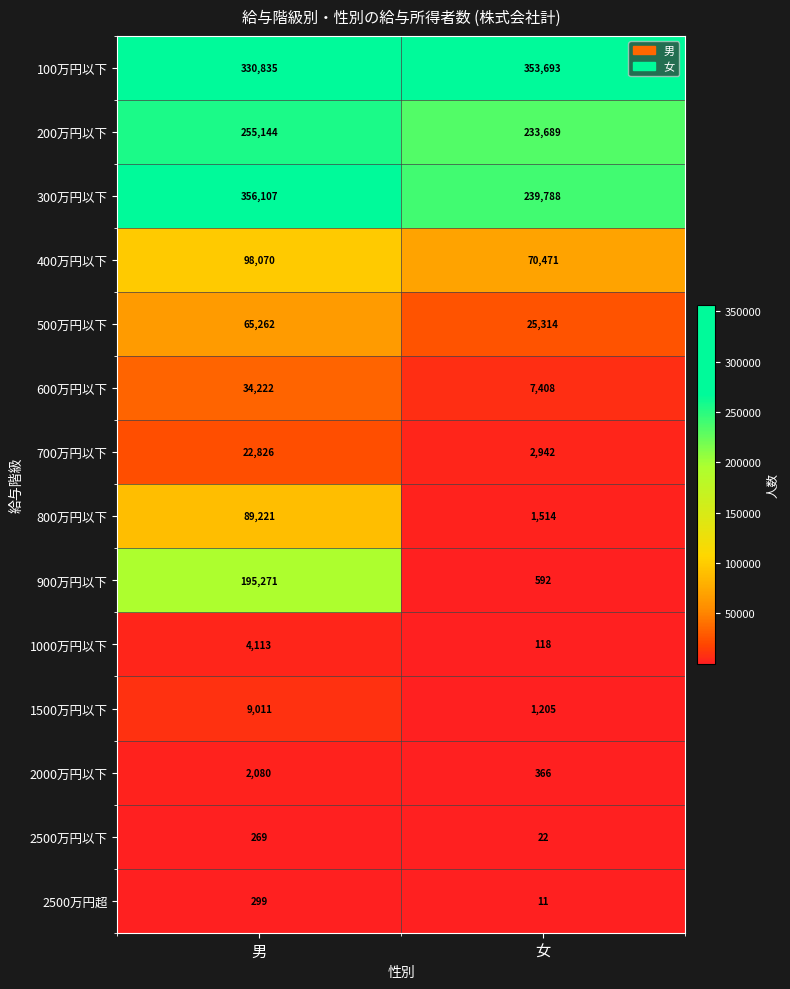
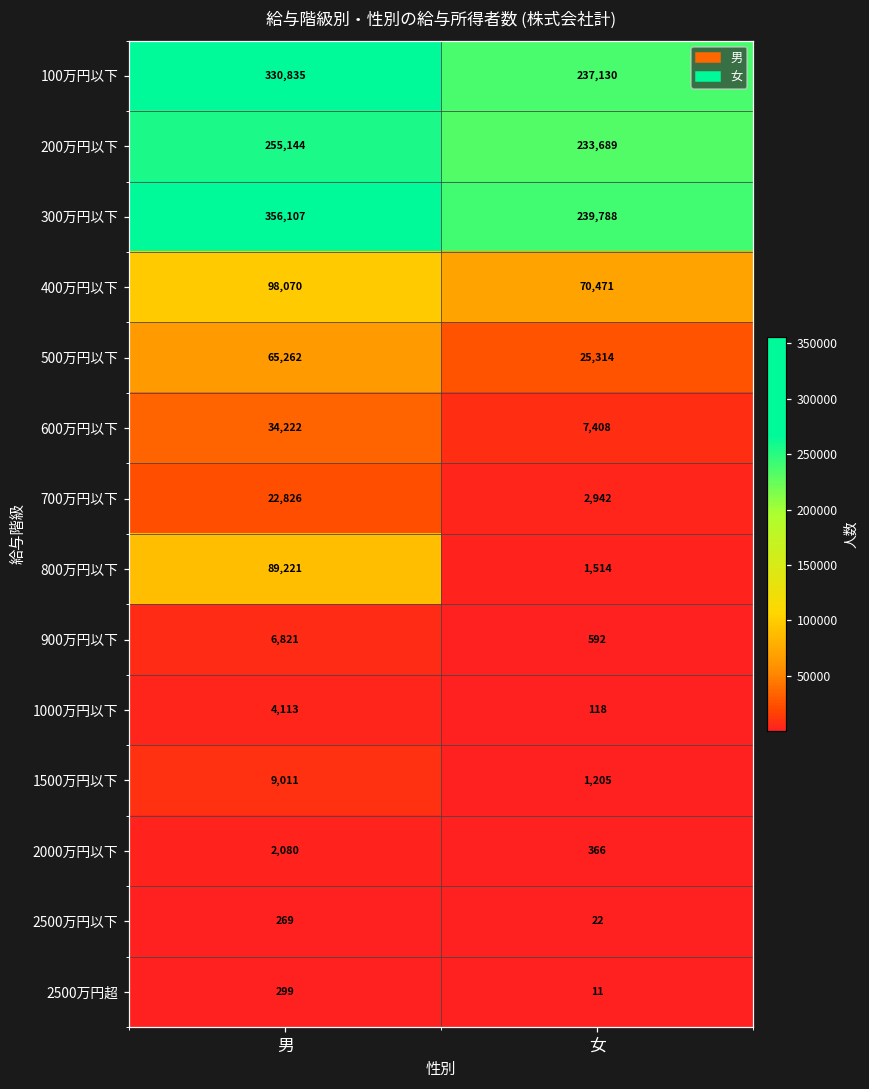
  {
    "100万円以下": {
      "男": "330,835",
-     "女": "353,693"
+     "女": "237,130"
    },
    "200万円以下": {
      "男": "255,144",
      "女": "233,689"
    },
    "300万円以下": {
      "男": "356,107",
      "女": "239,788"
    },
    "400万円以下": {
      "男": "98,070",
      "女": "70,471"
    },
    "500万円以下": {
      "男": "65,262",
      "女": "25,314"
    },
    "600万円以下": {
      "男": "34,222",
      "女": "7,408"
    },
    "700万円以下": {
      "男": "22,826",
      "女": "2,942"
    },
    "800万円以下": {
      "男": "89,221",
      "女": "1,514"
    },
    "900万円以下": {
-     "男": "195,271",
+     "男": "6,821",
      "女": "592"
    },
    "1000万円以下": {
      "男": "4,113",
      "女": "118"
    },
    "1500万円以下": {
      "男": "9,011",
      "女": "1,205"
    },
    "2000万円以下": {
      "男": "2,080",
      "女": "366"
    },
    "2500万円以下": {
      "男": "269",
      "女": "22"
    },
    "2500万円超": {
      "男": "299",
      "女": "11"
    }
  }
